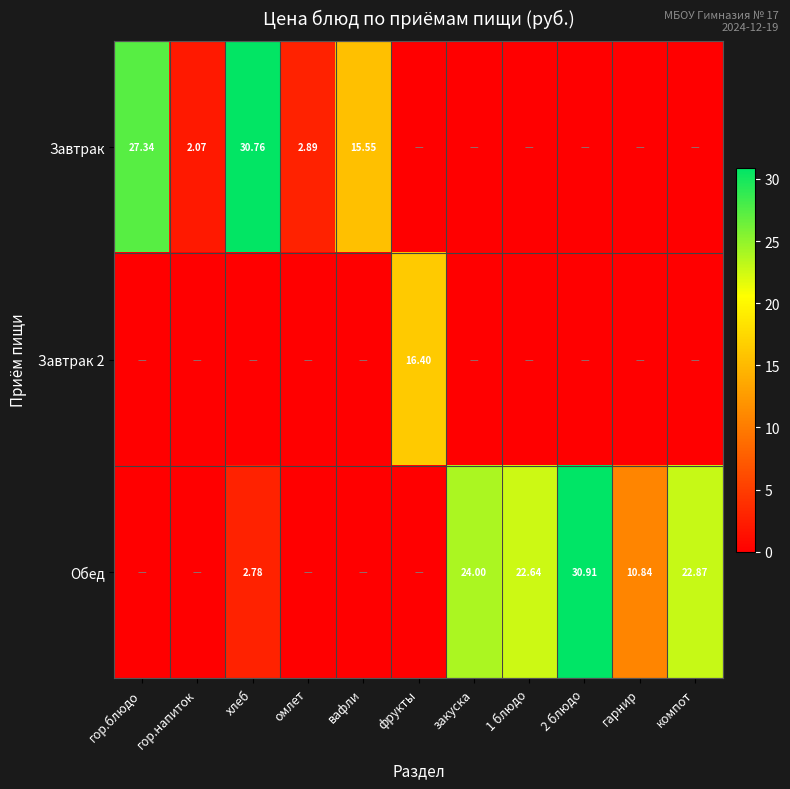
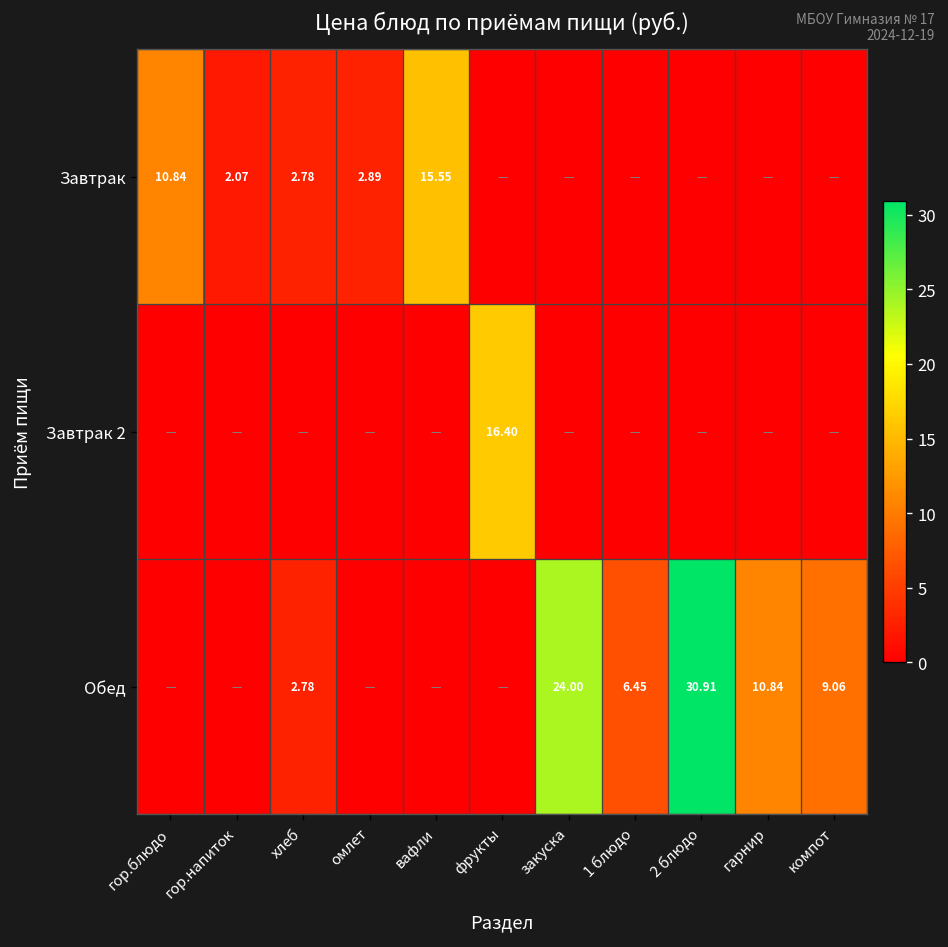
  {
    "Завтрак": {
-     "гор.блюдо": 27.34,
+     "гор.блюдо": 10.84,
      "гор.напиток": 2.07,
-     "хлеб": 30.76,
+     "хлеб": 2.78,
      "омлет": 2.89,
      "вафли": 15.55
    },
    "Завтрак 2": {
      "фрукты": 16.40
    },
    "Обед": {
      "хлеб": 2.78,
      "закуска": 24.00,
-     "1 блюдо": 22.64,
+     "1 блюдо": 6.45,
      "2 блюдо": 30.91,
      "гарнир": 10.84,
-     "компот": 22.87
+     "компот": 9.06
    }
  }
